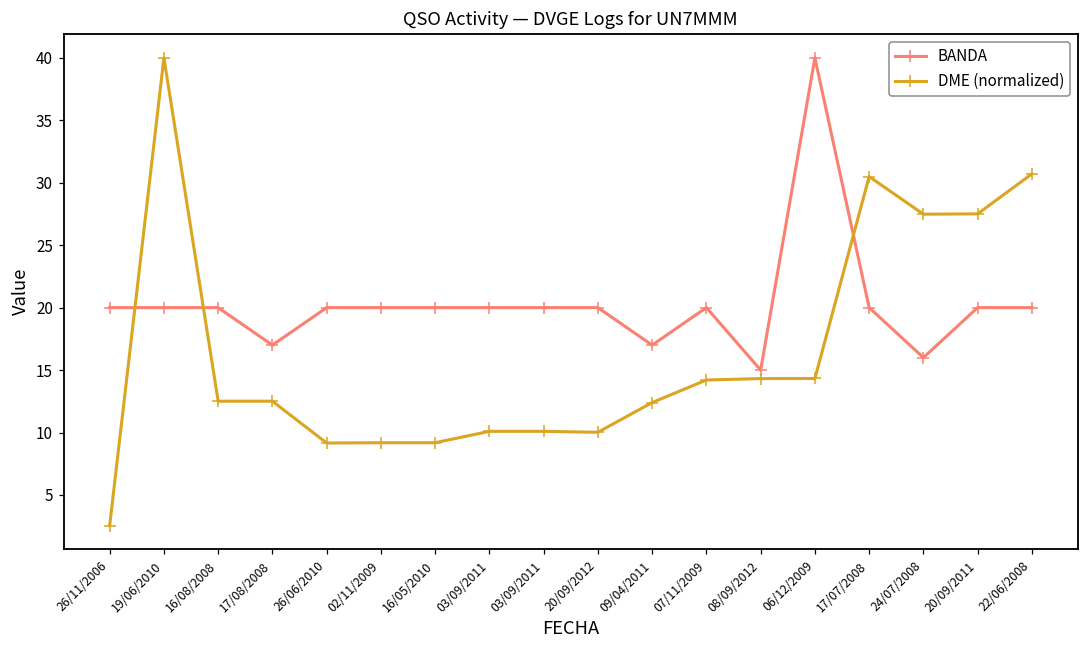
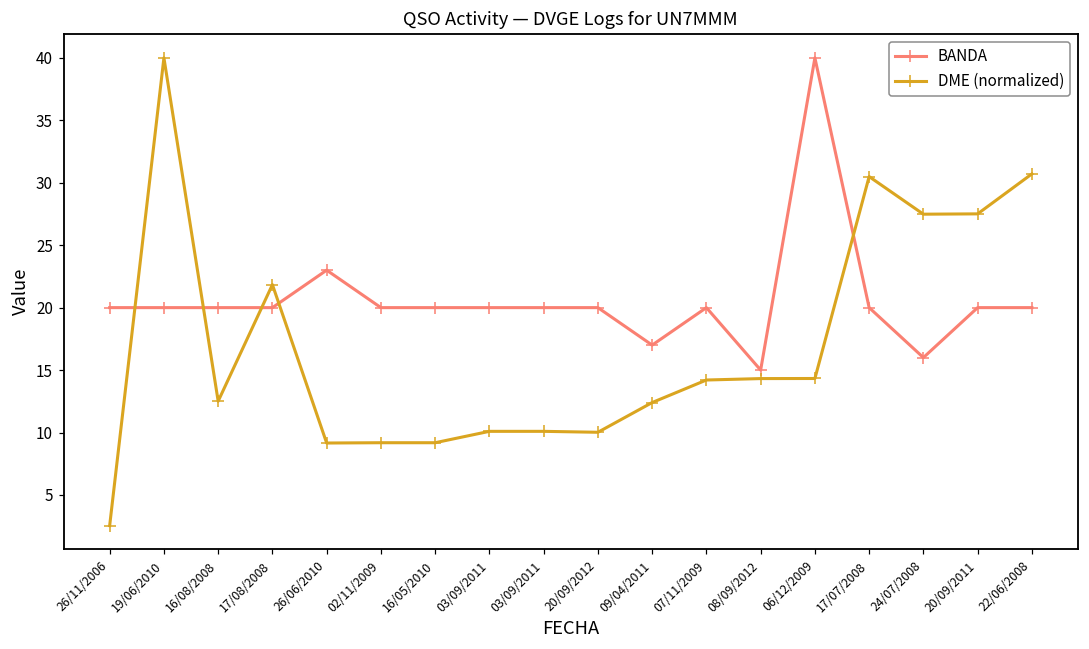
  {
    "BANDA": {
      "26/11/2006": 20,
      "19/06/2010": 20,
      "16/08/2008": 20,
-     "17/08/2008": 17,
-     "26/06/2010": 20,
+     "17/08/2008": 20,
+     "26/06/2010": 23,
      "02/11/2009": 20,
      "16/05/2010": 20,
      "20/09/2012": 20,
      "09/04/2011": 17,
      "07/11/2009": 20,
      "08/09/2012": 15,
      "06/12/2009": 40,
      "17/07/2008": 20,
      "24/07/2008": 16,
      "20/09/2011": 20,
      "22/06/2008": 20
    },
    "DME (normalized)": {
      "26/11/2006": 2.5,
      "19/06/2010": 40.0,
      "16/08/2008": 12.5,
-     "17/08/2008": 12.5,
+     "17/08/2008": 21.8,
      "26/06/2010": 9.2,
      "02/11/2009": 9.2,
      "16/05/2010": 9.2,
      "20/09/2012": 10.0,
      "09/04/2011": 12.4,
      "07/11/2009": 14.2,
      "08/09/2012": 14.3,
      "06/12/2009": 14.3,
      "17/07/2008": 30.5,
      "24/07/2008": 27.5,
      "20/09/2011": 27.5,
      "22/06/2008": 30.7
    }
  }
